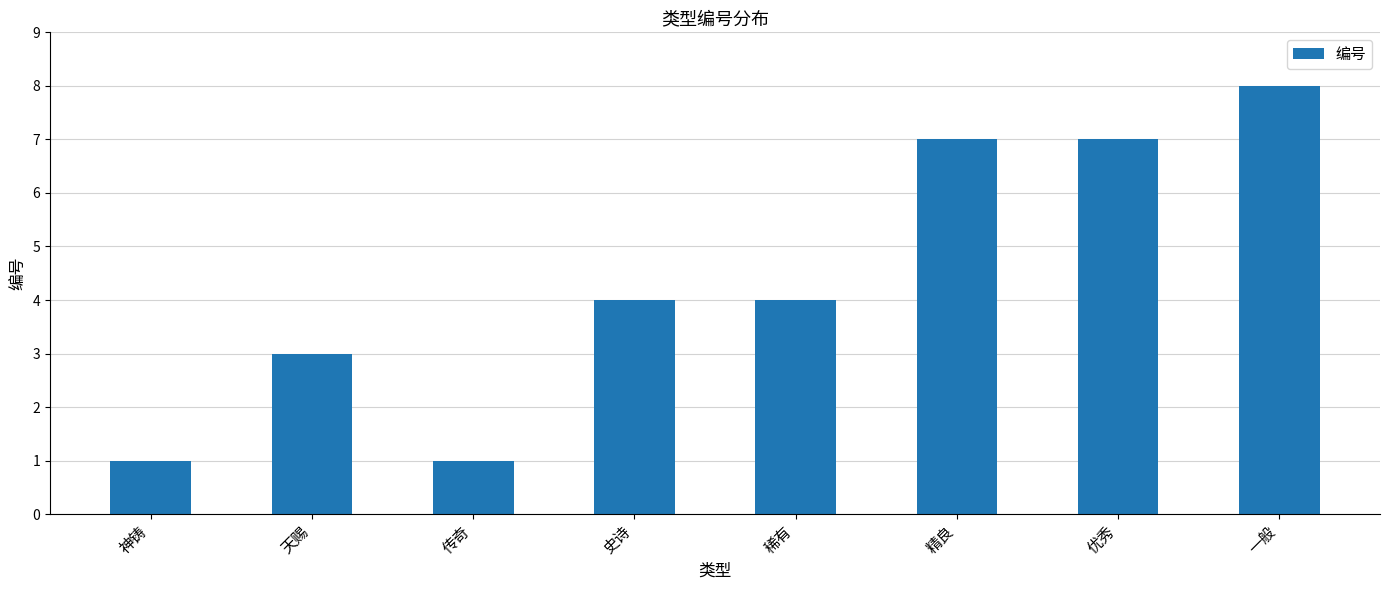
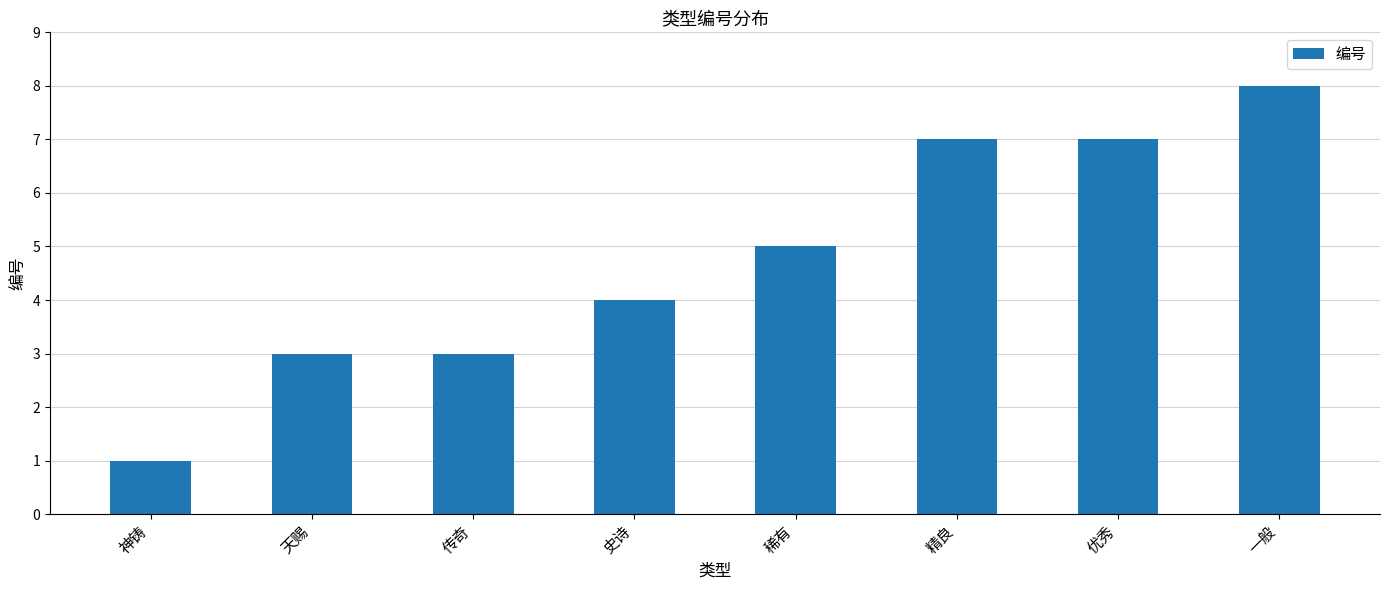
  {
    "神铸": 1,
    "天赐": 3,
-   "传奇": 1,
+   "传奇": 3,
    "史诗": 4,
-   "稀有": 4,
+   "稀有": 5,
    "精良": 7,
    "优秀": 7,
    "一般": 8
  }
